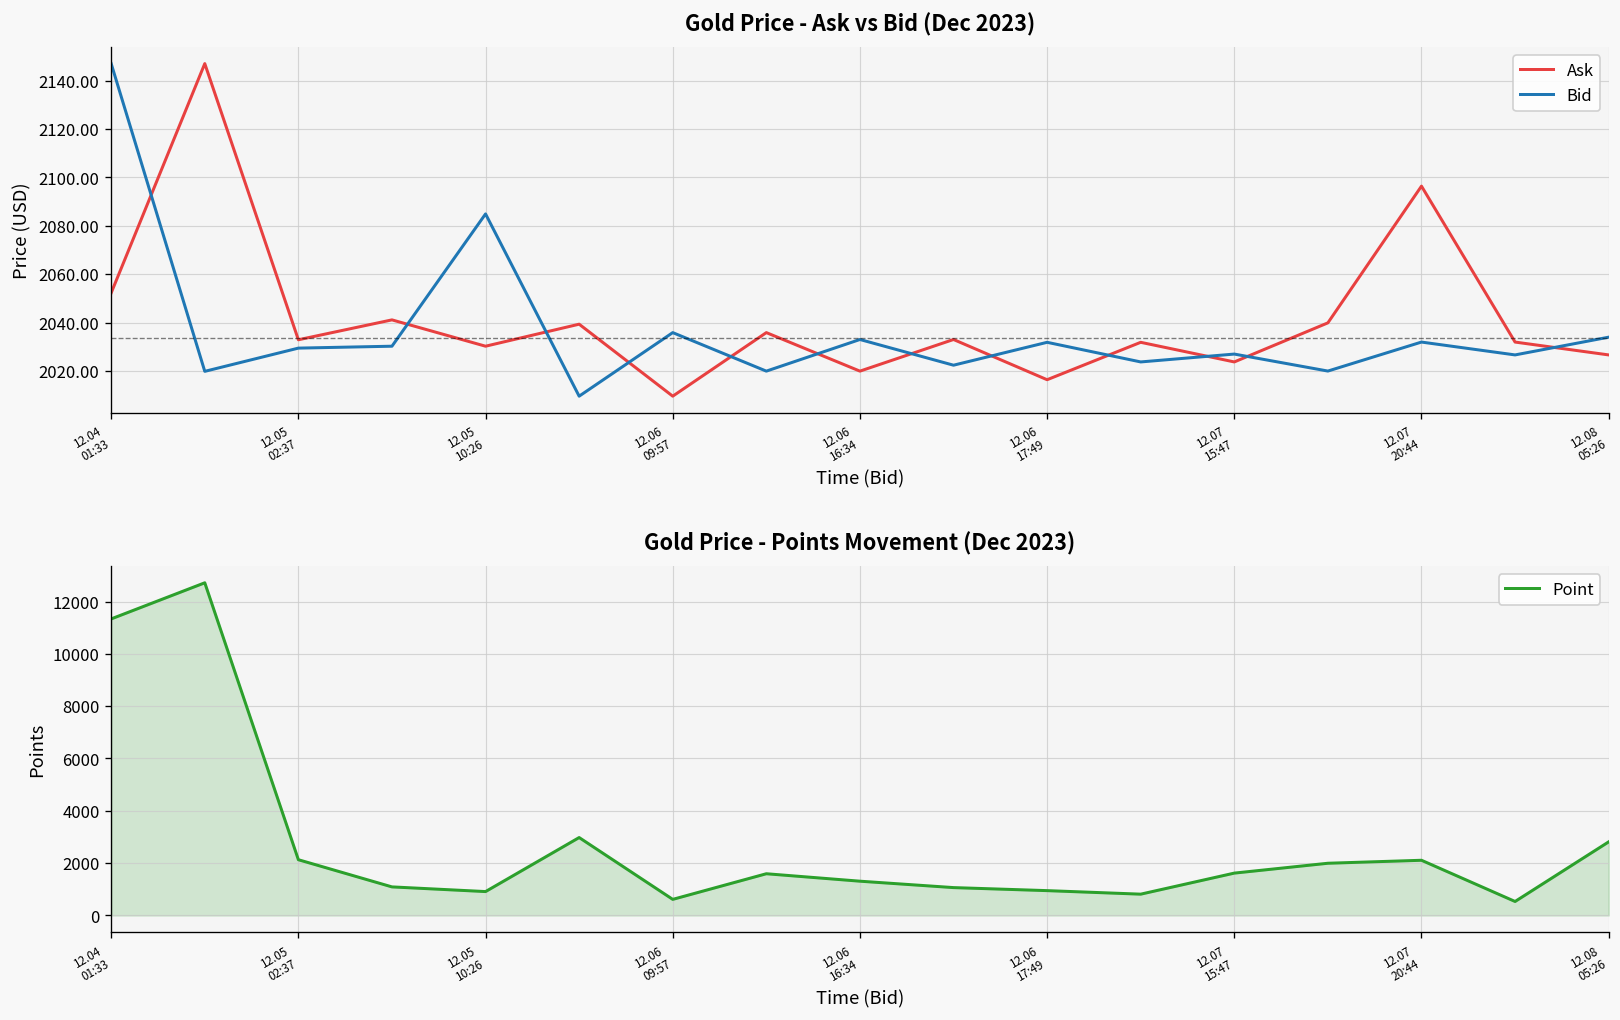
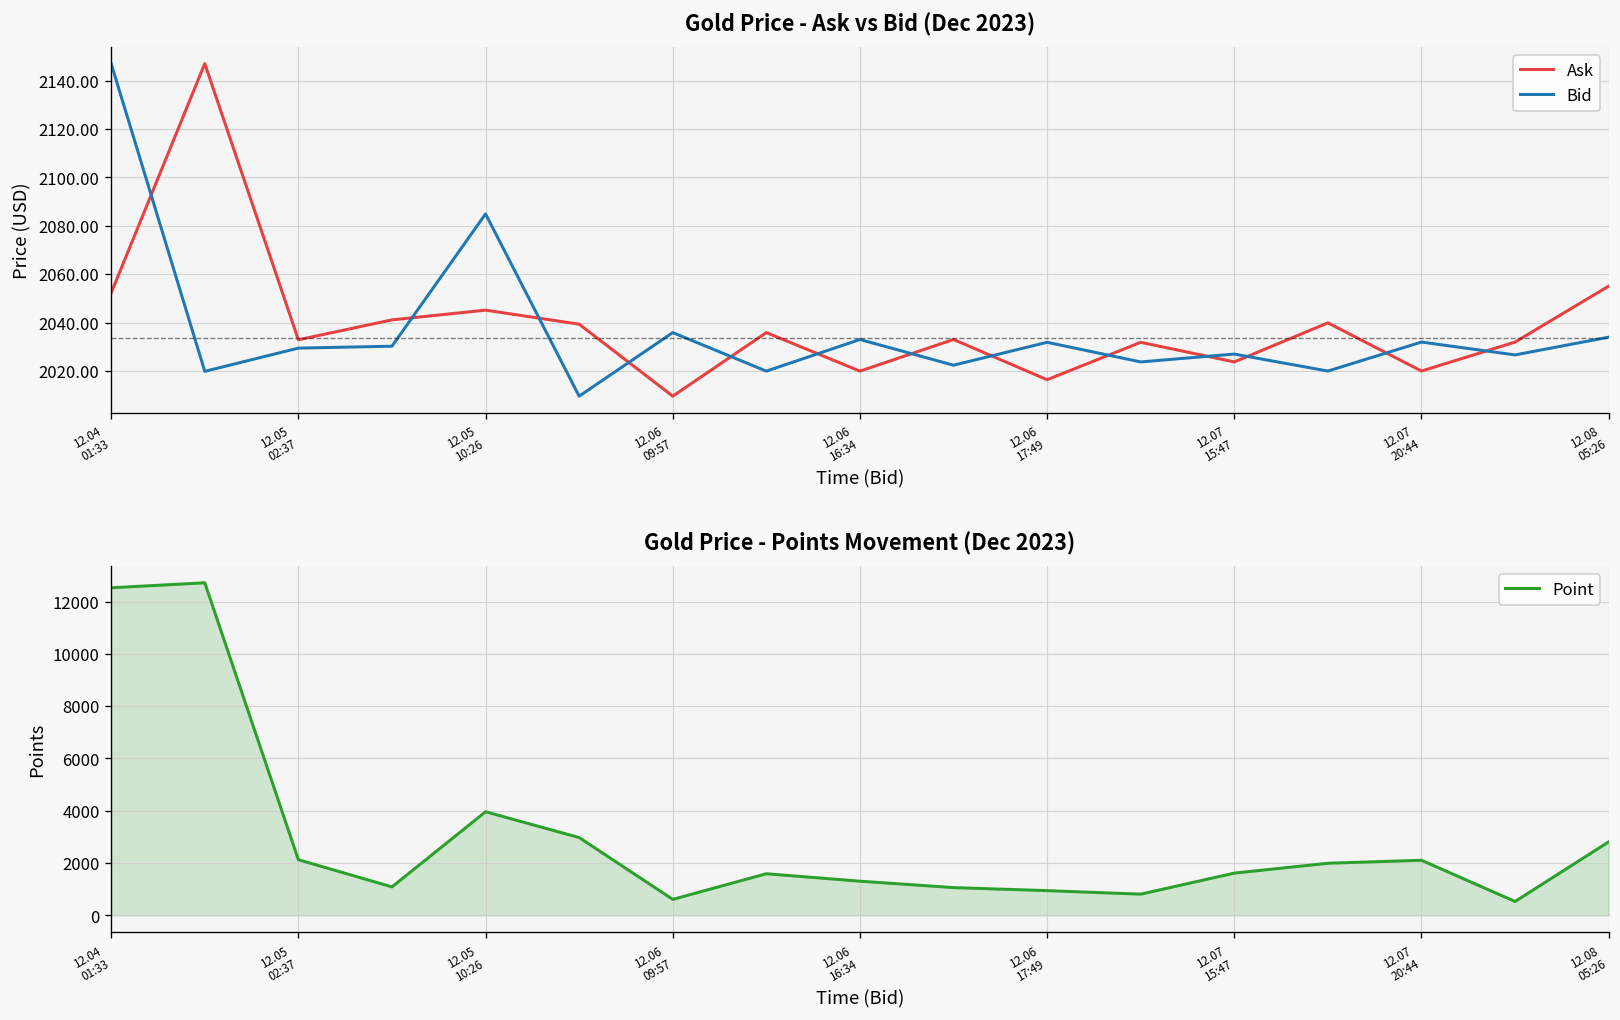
  {
    "Gold Price - Ask vs Bid (Dec 2023)": {
      "Ask": {
        "12.04 01:33": 2052,
        "12.05 02:37": 2033,
-       "12.05 10:26": 2030,
+       "12.05 10:26": 2045,
        "12.06 09:57": 2010,
        "12.06 16:34": 2020,
        "12.06 17:49": 2016,
        "12.07 15:47": 2024,
-       "12.07 20:44": 2096,
-       "12.08 05:26": 2027
+       "12.07 20:44": 2020,
+       "12.08 05:26": 2055
      },
      "Bid": {
        "12.04 01:33": 2147,
        "12.05 02:37": 2029,
        "12.05 10:26": 2085,
        "12.06 09:57": 2036,
        "12.06 16:34": 2033,
        "12.06 17:49": 2032,
        "12.07 15:47": 2027,
        "12.07 20:44": 2032,
        "12.08 05:26": 2034
      }
    },
    "Gold Price - Points Movement (Dec 2023)": {
-     "12.04 01:33": 11300,
+     "12.04 01:33": 12500,
      "12.05 02:37": 2100,
-     "12.05 10:26": 900,
+     "12.05 10:26": 4000,
      "12.06 09:57": 600,
      "12.06 16:34": 1300,
      "12.06 17:49": 900,
      "12.07 15:47": 1600,
      "12.07 20:44": 2100,
      "12.08 05:26": 2800
    }
  }
